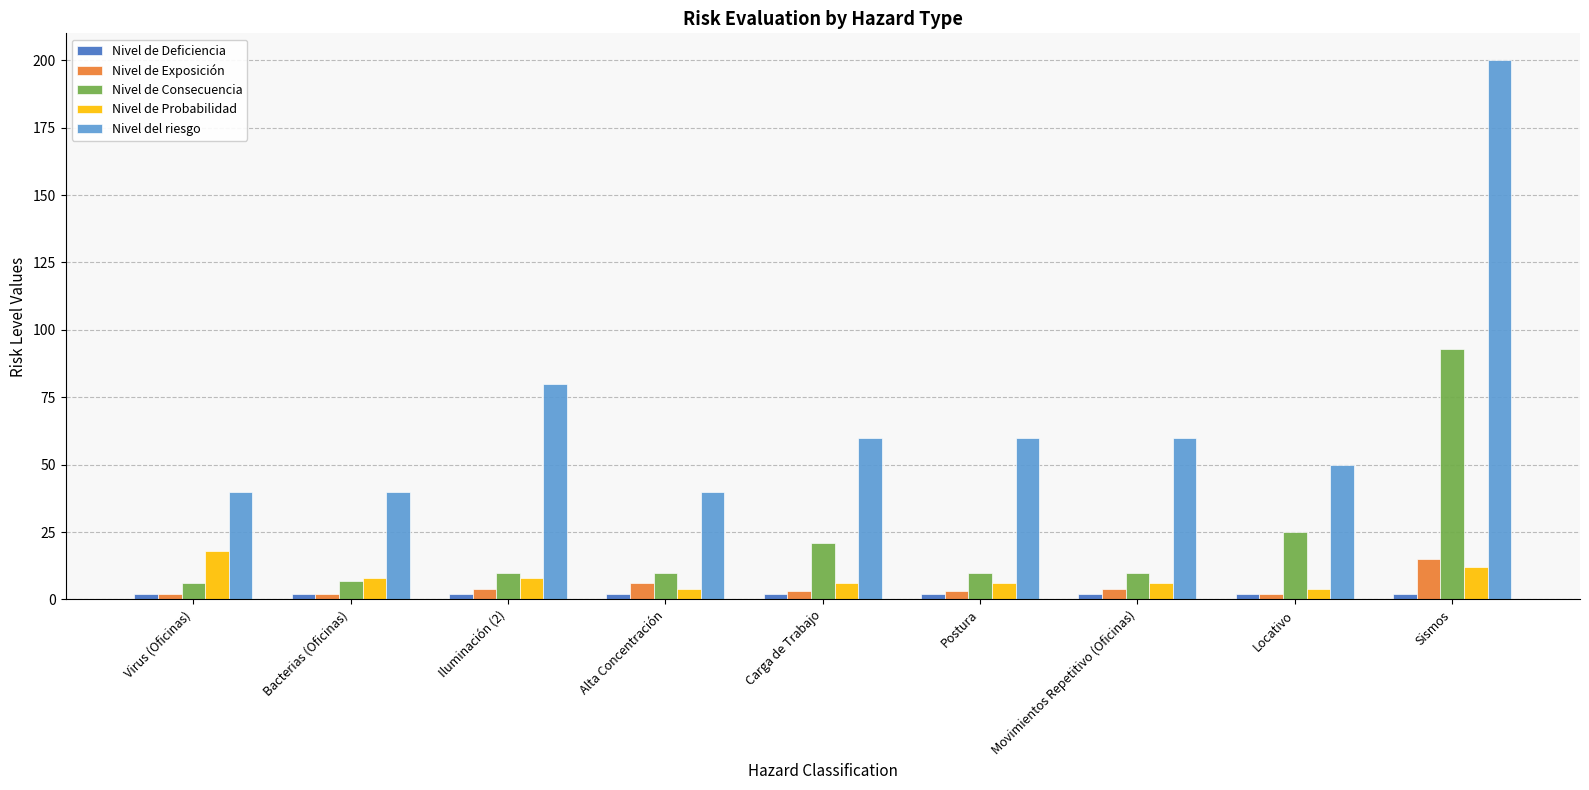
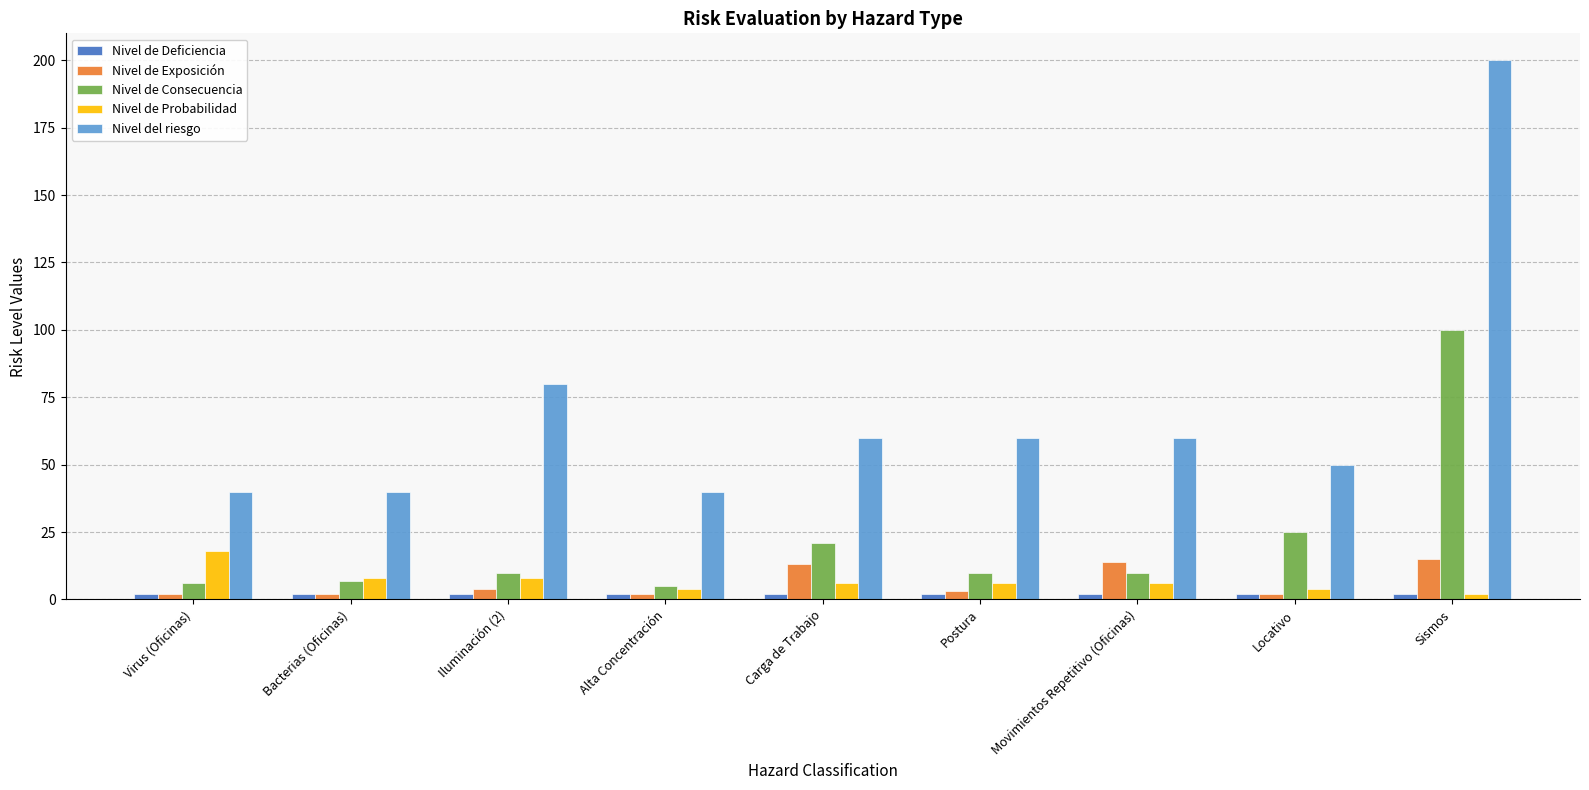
  {
    "Nivel de Exposición": {
      "Virus (Oficinas)": 2,
      "Bacterias (Oficinas)": 2,
      "Iluminación (2)": 4,
-     "Alta Concentración": 6,
-     "Carga de Trabajo": 3,
+     "Alta Concentración": 2,
+     "Carga de Trabajo": 13,
      "Postura": 3,
-     "Movimientos Repetitivo (Oficinas)": 4,
+     "Movimientos Repetitivo (Oficinas)": 14,
      "Locativo": 2,
      "Sismos": 15
    },
    "Nivel de Consecuencia": {
      "Virus (Oficinas)": 6,
      "Bacterias (Oficinas)": 7,
      "Iluminación (2)": 10,
-     "Alta Concentración": 10,
+     "Alta Concentración": 5,
      "Carga de Trabajo": 21,
      "Postura": 10,
      "Movimientos Repetitivo (Oficinas)": 10,
      "Locativo": 25,
-     "Sismos": 93
+     "Sismos": 100
    },
    "Nivel de Probabilidad": {
      "Virus (Oficinas)": 18,
      "Bacterias (Oficinas)": 8,
      "Iluminación (2)": 8,
      "Alta Concentración": 4,
      "Carga de Trabajo": 6,
      "Postura": 6,
      "Movimientos Repetitivo (Oficinas)": 6,
      "Locativo": 4,
-     "Sismos": 12
+     "Sismos": 2
    }
  }
